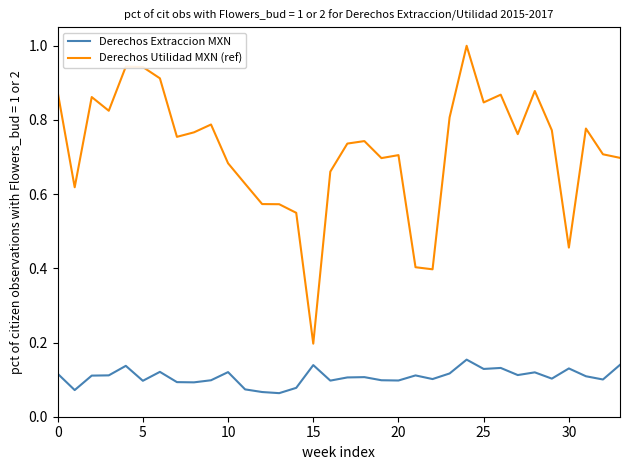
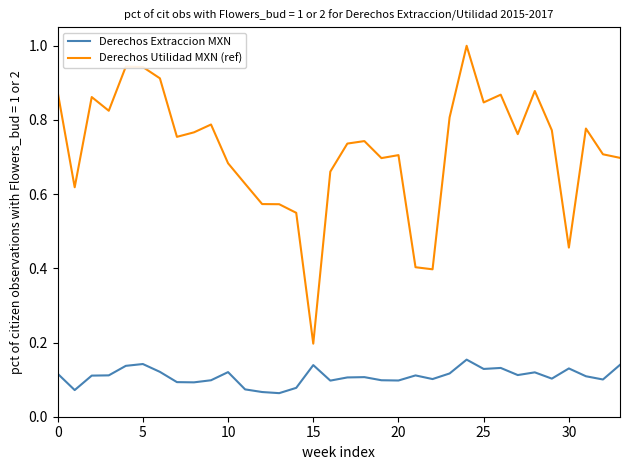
  {
    "Derechos Extraccion MXN": {
      "0": 0.12,
-     "5": 0.10,
+     "5": 0.14,
      "10": 0.12,
      "15": 0.14,
      "20": 0.10,
      "25": 0.13,
      "30": 0.13
    },
    "Derechos Utilidad MXN (ref)": {
      "0": 0.88,
      "10": 0.68,
      "15": 0.20,
      "20": 0.71,
      "25": 0.85,
      "30": 0.46
    }
  }
